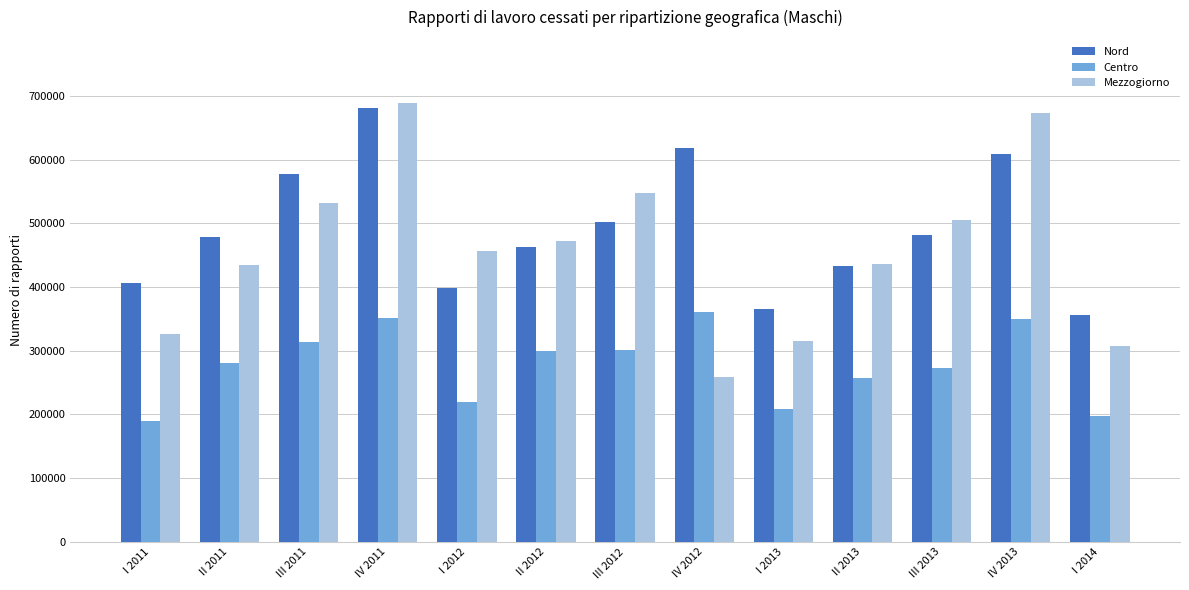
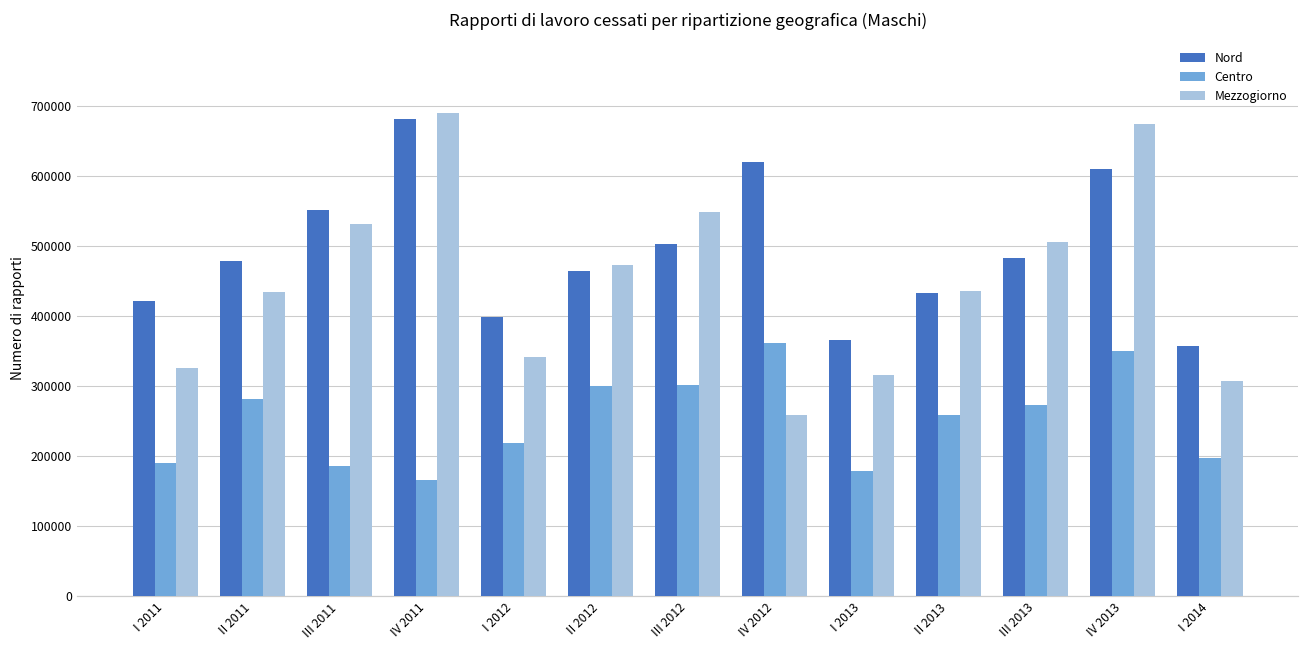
  {
    "Nord": {
-     "I 2011": 410000,
+     "I 2011": 420000,
      "II 2011": 480000,
-     "III 2011": 580000,
+     "III 2011": 550000,
      "IV 2011": 680000,
      "I 2012": 400000,
      "II 2012": 460000,
      "III 2012": 500000,
      "IV 2012": 620000,
      "I 2013": 360000,
      "II 2013": 430000,
      "III 2013": 480000,
      "IV 2013": 610000,
      "I 2014": 360000
    },
    "Centro": {
      "I 2011": 190000,
      "II 2011": 280000,
-     "III 2011": 310000,
-     "IV 2011": 350000,
+     "III 2011": 190000,
+     "IV 2011": 170000,
      "I 2012": 220000,
      "II 2012": 300000,
      "III 2012": 300000,
      "IV 2012": 360000,
-     "I 2013": 210000,
+     "I 2013": 180000,
      "II 2013": 260000,
      "III 2013": 270000,
      "IV 2013": 350000,
      "I 2014": 200000
    },
    "Mezzogiorno": {
      "I 2011": 330000,
      "II 2011": 430000,
      "III 2011": 530000,
      "IV 2011": 690000,
-     "I 2012": 460000,
+     "I 2012": 340000,
      "II 2012": 470000,
      "III 2012": 550000,
      "IV 2012": 260000,
      "I 2013": 320000,
      "II 2013": 440000,
      "III 2013": 500000,
      "IV 2013": 670000,
      "I 2014": 310000
    }
  }
